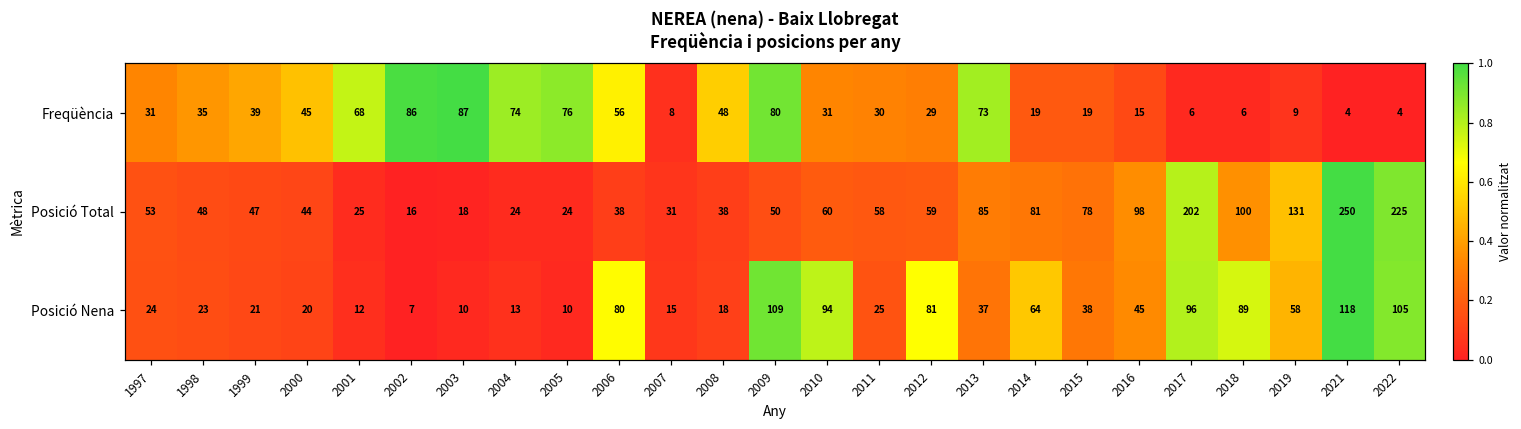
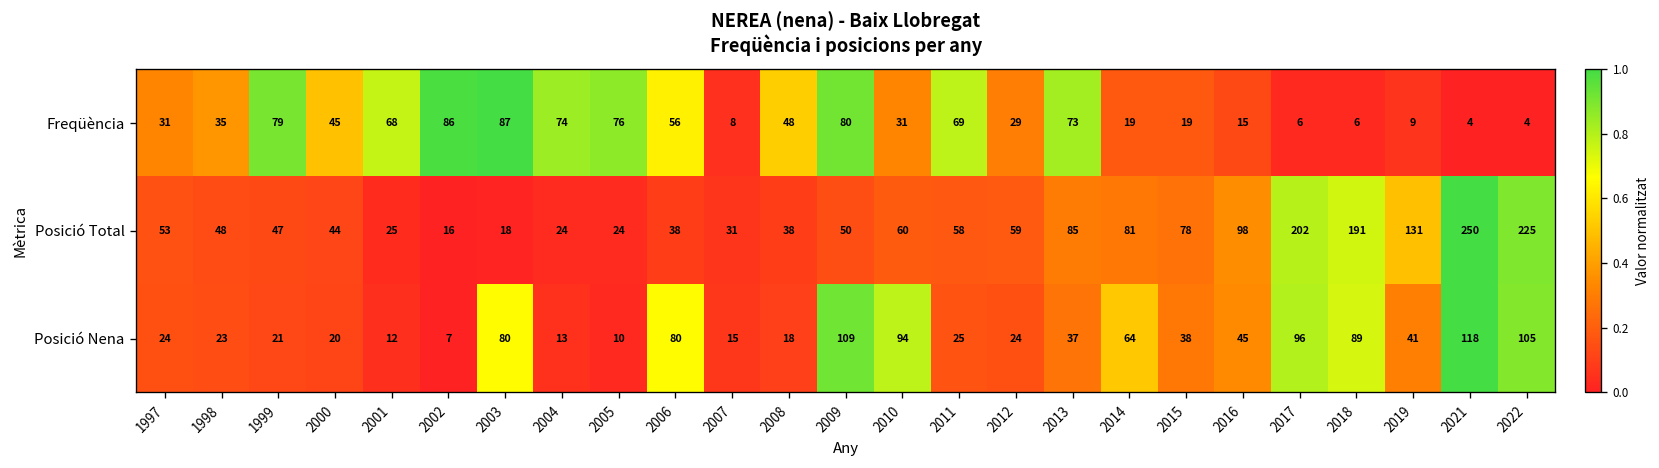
  {
    "Freqüència": {
      "1997": 31,
      "1998": 35,
-     "1999": 39,
+     "1999": 79,
      "2000": 45,
      "2001": 68,
      "2002": 86,
      "2003": 87,
      "2004": 74,
      "2005": 76,
      "2006": 56,
      "2007": 8,
      "2008": 48,
      "2009": 80,
      "2010": 31,
-     "2011": 30,
+     "2011": 69,
      "2012": 29,
      "2013": 73,
      "2014": 19,
      "2015": 19,
      "2016": 15,
      "2017": 6,
      "2018": 6,
      "2019": 9,
      "2021": 4,
      "2022": 4
    },
    "Posició Total": {
      "1997": 53,
      "1998": 48,
      "1999": 47,
      "2000": 44,
      "2001": 25,
      "2002": 16,
      "2003": 18,
      "2004": 24,
      "2005": 24,
      "2006": 38,
      "2007": 31,
      "2008": 38,
      "2009": 50,
      "2010": 60,
      "2011": 58,
      "2012": 59,
      "2013": 85,
      "2014": 81,
      "2015": 78,
      "2016": 98,
      "2017": 202,
-     "2018": 100,
+     "2018": 191,
      "2019": 131,
      "2021": 250,
      "2022": 225
    },
    "Posició Nena": {
      "1997": 24,
      "1998": 23,
      "1999": 21,
      "2000": 20,
      "2001": 12,
      "2002": 7,
-     "2003": 10,
+     "2003": 80,
      "2004": 13,
      "2005": 10,
      "2006": 80,
      "2007": 15,
      "2008": 18,
      "2009": 109,
      "2010": 94,
      "2011": 25,
-     "2012": 81,
+     "2012": 24,
      "2013": 37,
      "2014": 64,
      "2015": 38,
      "2016": 45,
      "2017": 96,
      "2018": 89,
-     "2019": 58,
+     "2019": 41,
      "2021": 118,
      "2022": 105
    }
  }
